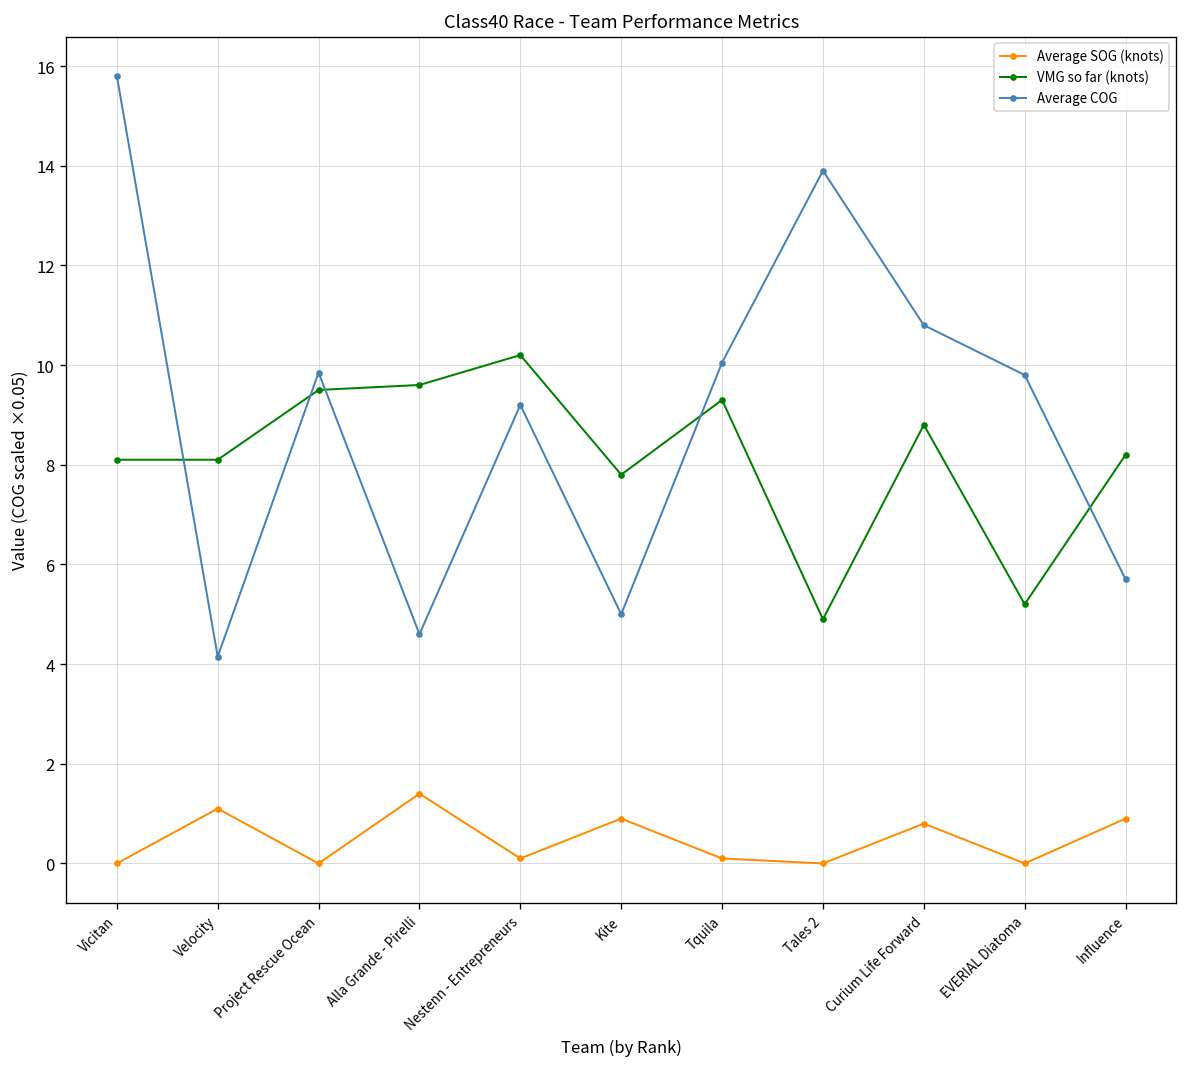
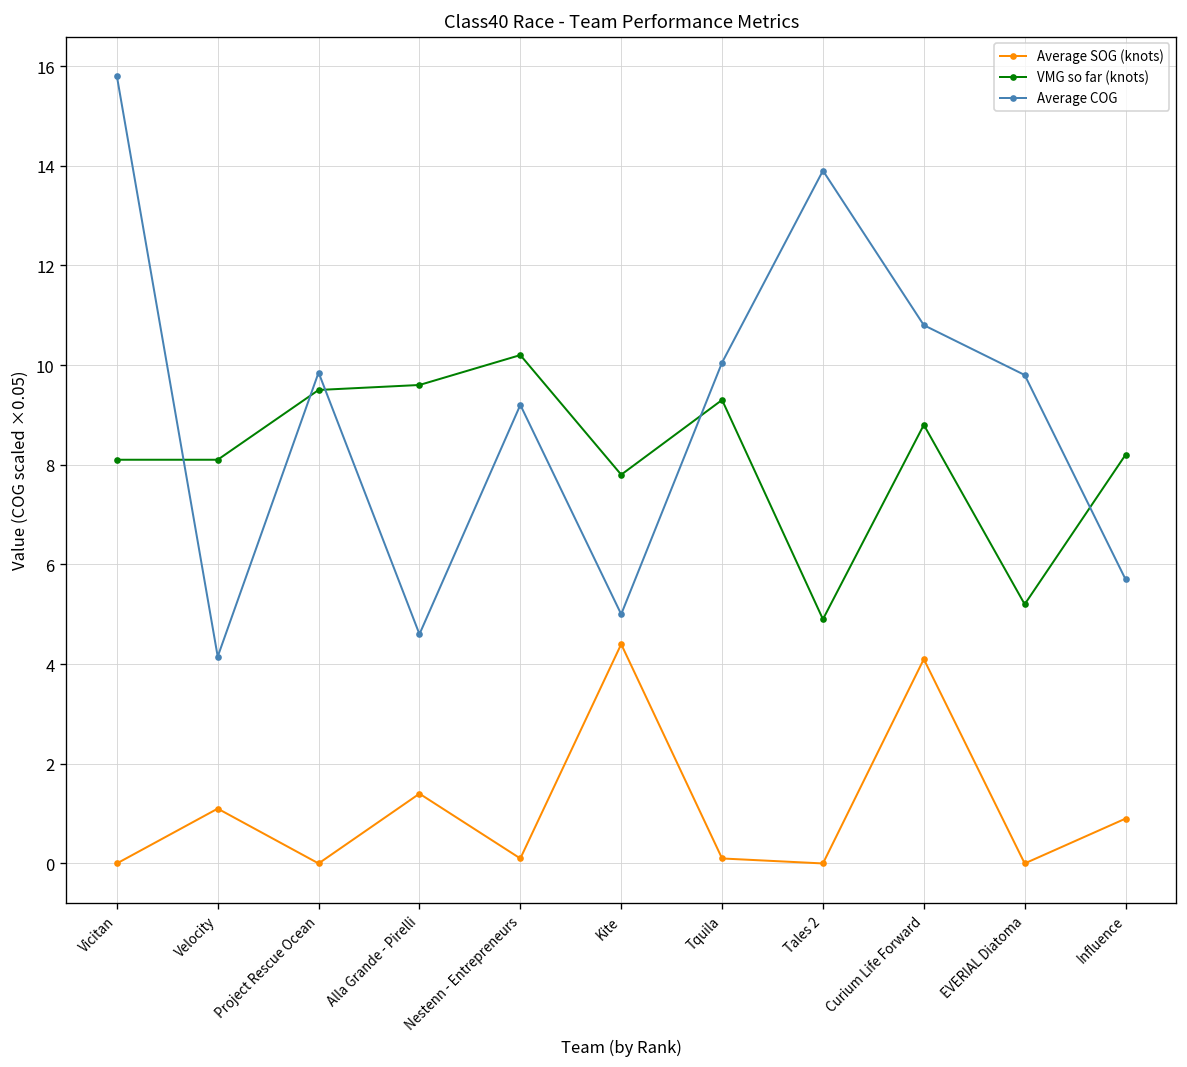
  {
    "Average SOG (knots)": {
      "Vicitan": 0.0,
      "Velocity": 1.1,
      "Project Rescue Ocean": 0.0,
      "Alla Grande - Pirelli": 1.4,
      "Nestenn - Entrepreneurs": 0.1,
-     "Kite": 0.9,
+     "Kite": 4.4,
      "Tquila": 0.1,
      "Tales 2": 0.0,
-     "Curium Life Forward": 0.8,
+     "Curium Life Forward": 4.1,
      "EVERIAL Diatoma": 0.0,
      "Influence": 0.9
    },
    "VMG so far (knots)": {
      "Vicitan": 8.1,
      "Velocity": 8.1,
      "Project Rescue Ocean": 9.5,
      "Alla Grande - Pirelli": 9.6,
      "Nestenn - Entrepreneurs": 10.2,
      "Kite": 7.8,
      "Tquila": 9.3,
      "Tales 2": 4.9,
      "Curium Life Forward": 8.8,
      "EVERIAL Diatoma": 5.2,
      "Influence": 8.2
    },
    "Average COG": {
      "Vicitan": 15.8,
      "Velocity": 4.2,
      "Project Rescue Ocean": 9.9,
      "Alla Grande - Pirelli": 4.6,
      "Nestenn - Entrepreneurs": 9.2,
      "Kite": 5.0,
      "Tquila": 10.1,
      "Tales 2": 13.9,
      "Curium Life Forward": 10.8,
      "EVERIAL Diatoma": 9.8,
      "Influence": 5.7
    }
  }
